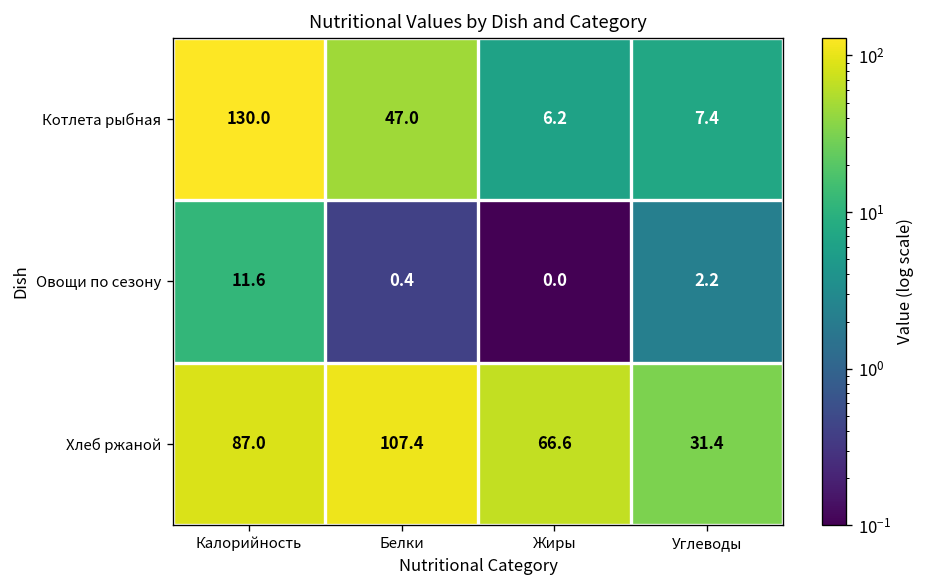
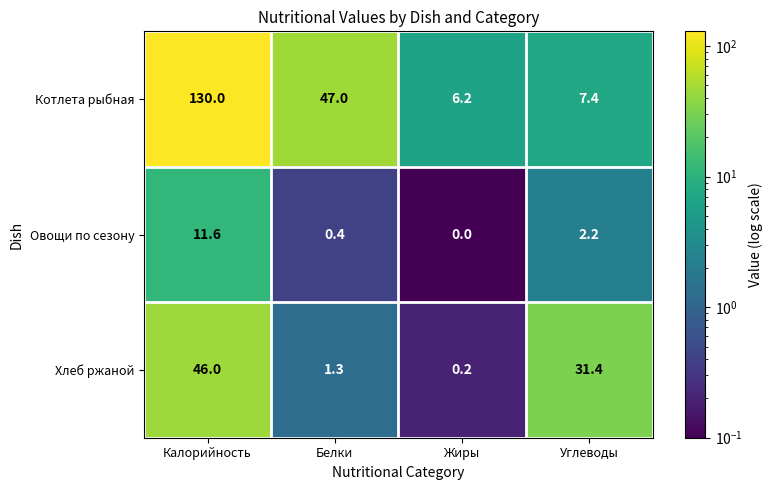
  {
    "Котлета рыбная": {
      "Калорийность": 130.0,
      "Белки": 47.0,
      "Жиры": 6.2,
      "Углеводы": 7.4
    },
    "Овощи по сезону": {
      "Калорийность": 11.6,
      "Белки": 0.4,
      "Жиры": 0.0,
      "Углеводы": 2.2
    },
    "Хлеб ржаной": {
-     "Калорийность": 87.0,
-     "Белки": 107.4,
-     "Жиры": 66.6,
+     "Калорийность": 46.0,
+     "Белки": 1.3,
+     "Жиры": 0.2,
      "Углеводы": 31.4
    }
  }
